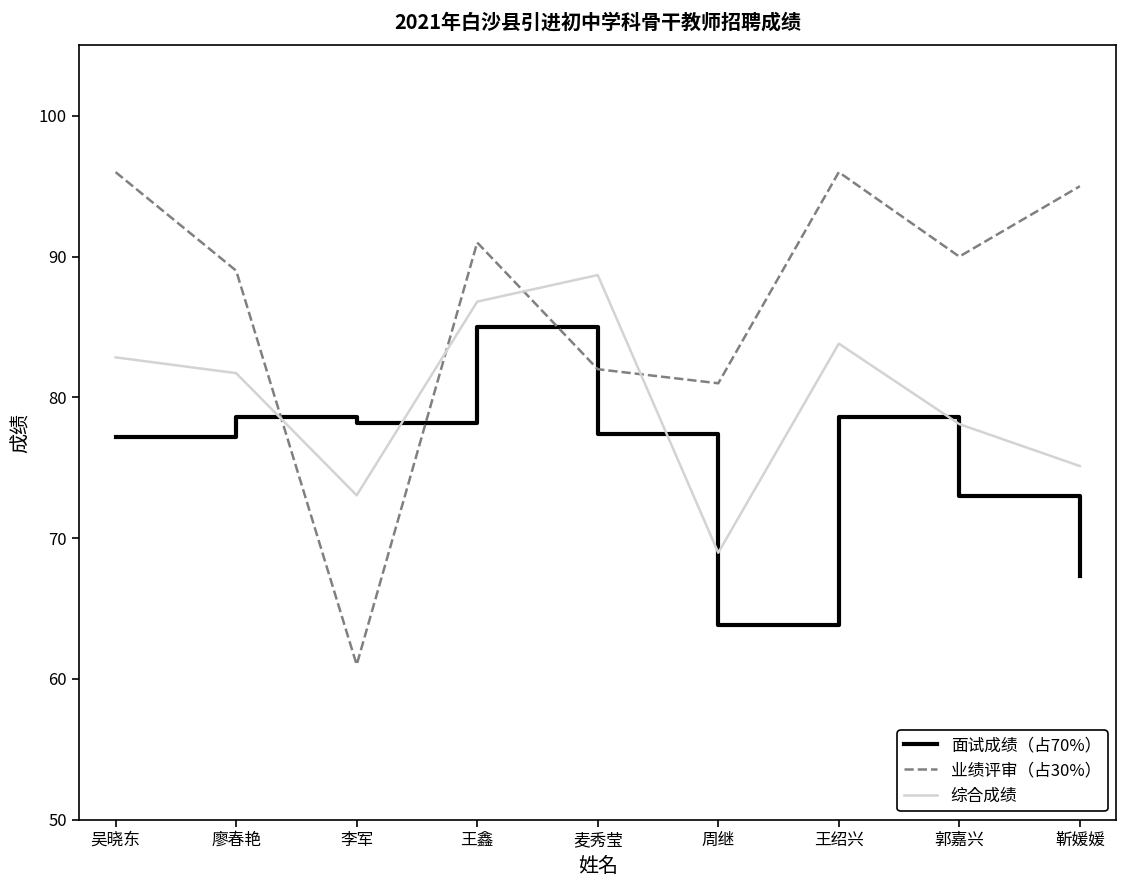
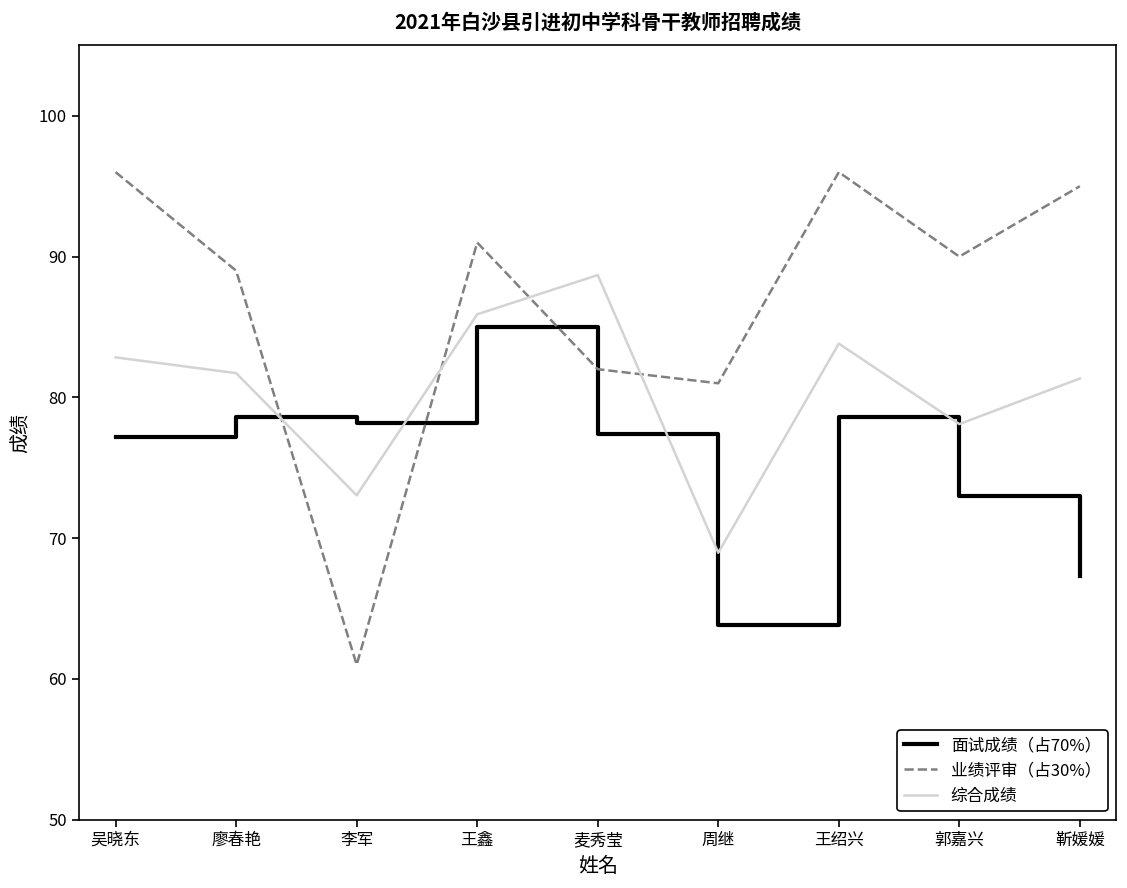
  {
    "面试成绩（占70%）": {
      "吴晓东": 77.2,
      "廖春艳": 78.6,
      "李军": 78.2,
      "王鑫": 85.0,
      "麦秀莹": 77.4,
      "周继": 63.8,
      "王绍兴": 78.6,
      "郭嘉兴": 73.0,
      "靳媛媛": 67.3
    },
    "业绩评审（占30%）": {
      "吴晓东": 96.0,
      "廖春艳": 89.0,
      "李军": 61.0,
      "王鑫": 91.0,
      "麦秀莹": 82.0,
      "周继": 81.0,
      "王绍兴": 96.0,
      "郭嘉兴": 90.0,
      "靳媛媛": 95.0
    },
    "综合成绩": {
      "吴晓东": 82.8,
      "廖春艳": 81.7,
      "李军": 73.0,
-     "王鑫": 86.8,
+     "王鑫": 85.9,
      "麦秀莹": 88.7,
      "周继": 69.0,
      "王绍兴": 83.8,
      "郭嘉兴": 78.1,
-     "靳媛媛": 75.1
+     "靳媛媛": 81.3
    }
  }
